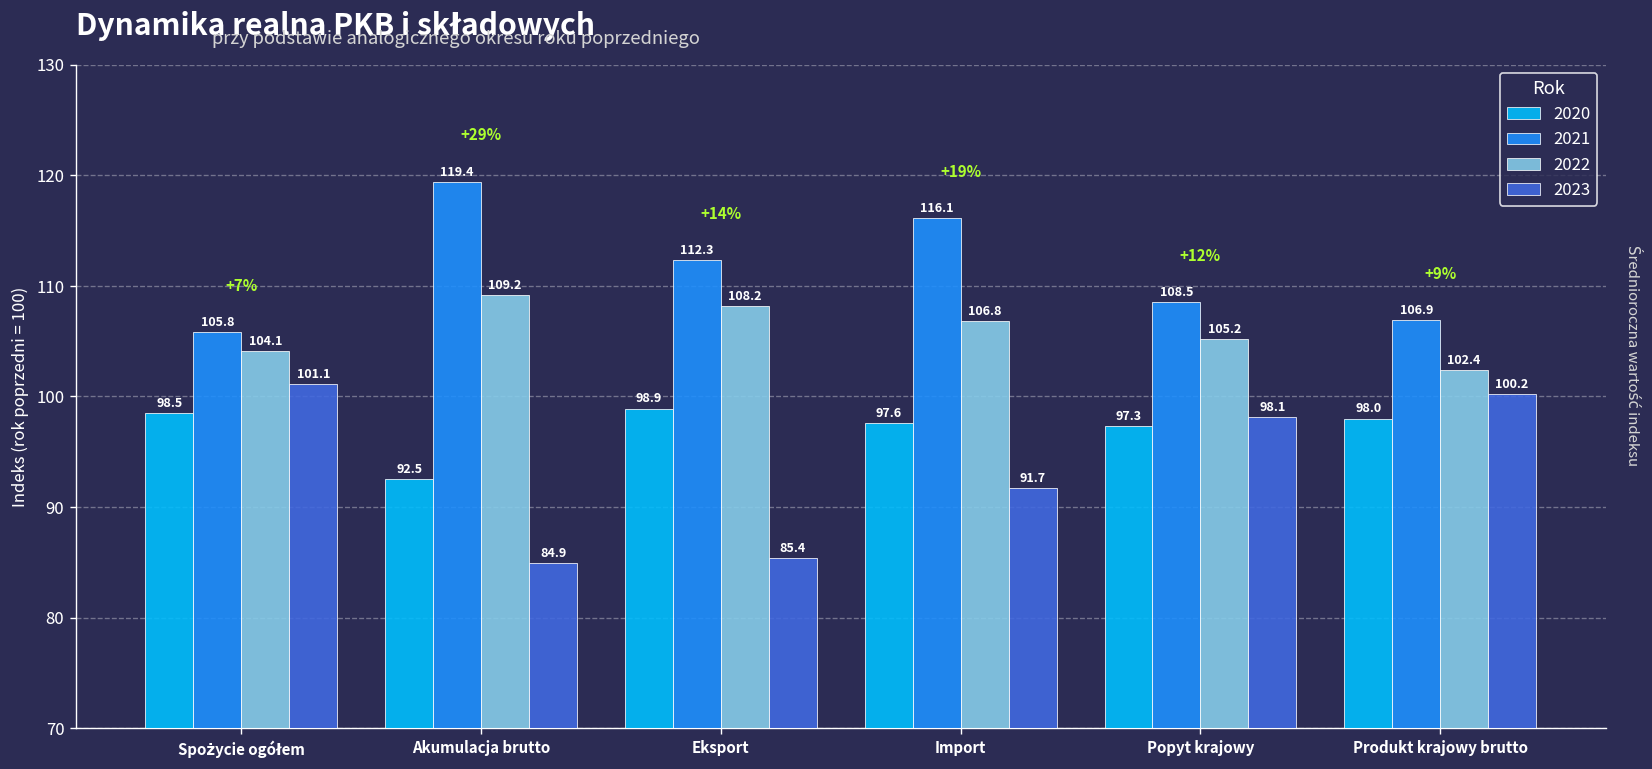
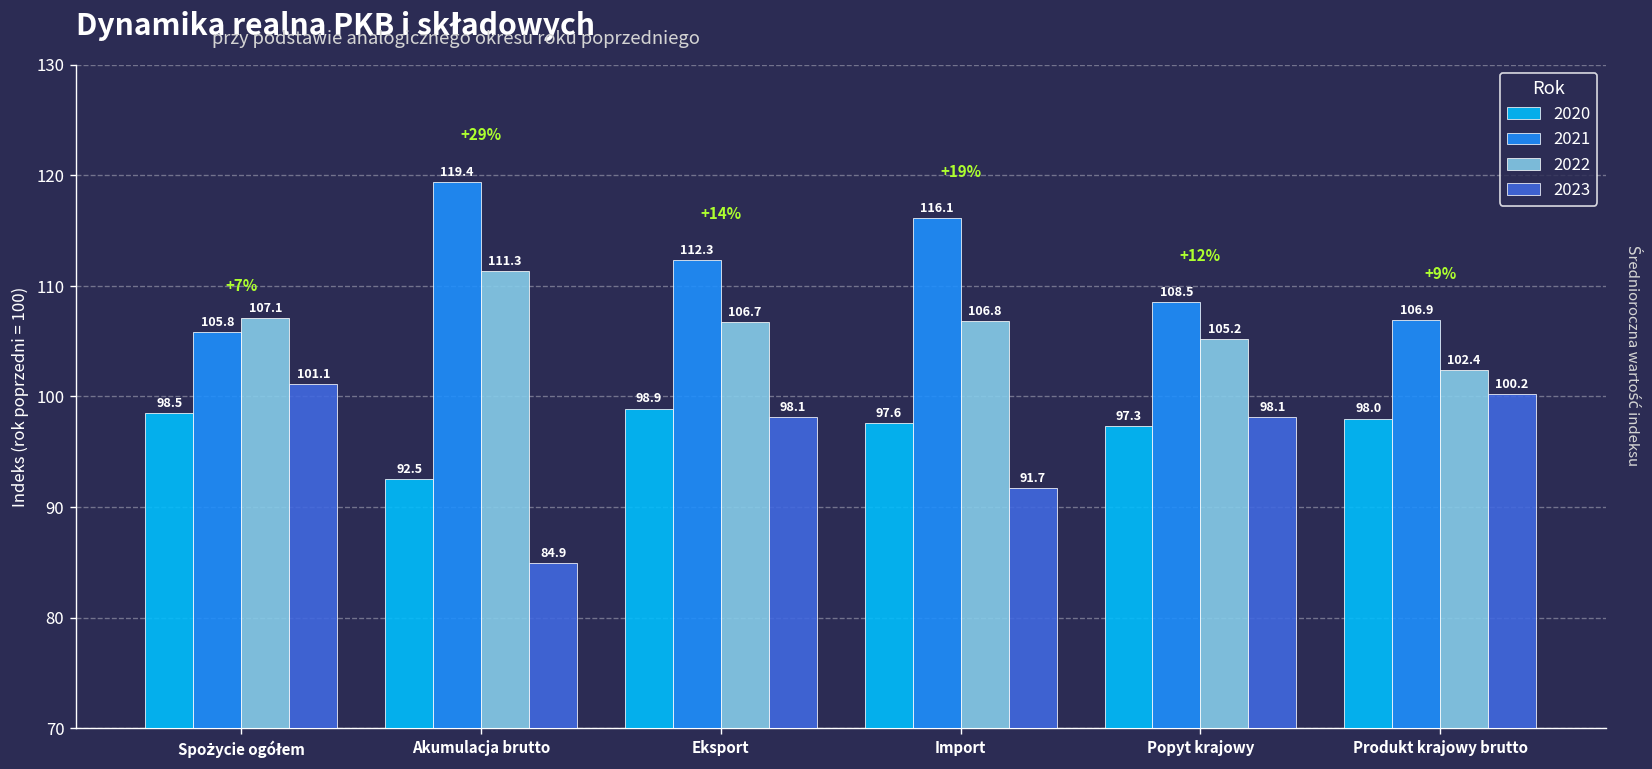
  {
    "2022": {
-     "Spożycie ogółem": 104.1,
-     "Akumulacja brutto": 109.2,
-     "Eksport": 108.2,
+     "Spożycie ogółem": 107.1,
+     "Akumulacja brutto": 111.3,
+     "Eksport": 106.7,
      "Import": 106.8,
      "Popyt krajowy": 105.2,
      "Produkt krajowy brutto": 102.4
    },
    "2023": {
      "Spożycie ogółem": 101.1,
      "Akumulacja brutto": 84.9,
-     "Eksport": 85.4,
+     "Eksport": 98.1,
      "Import": 91.7,
      "Popyt krajowy": 98.1,
      "Produkt krajowy brutto": 100.2
    }
  }
